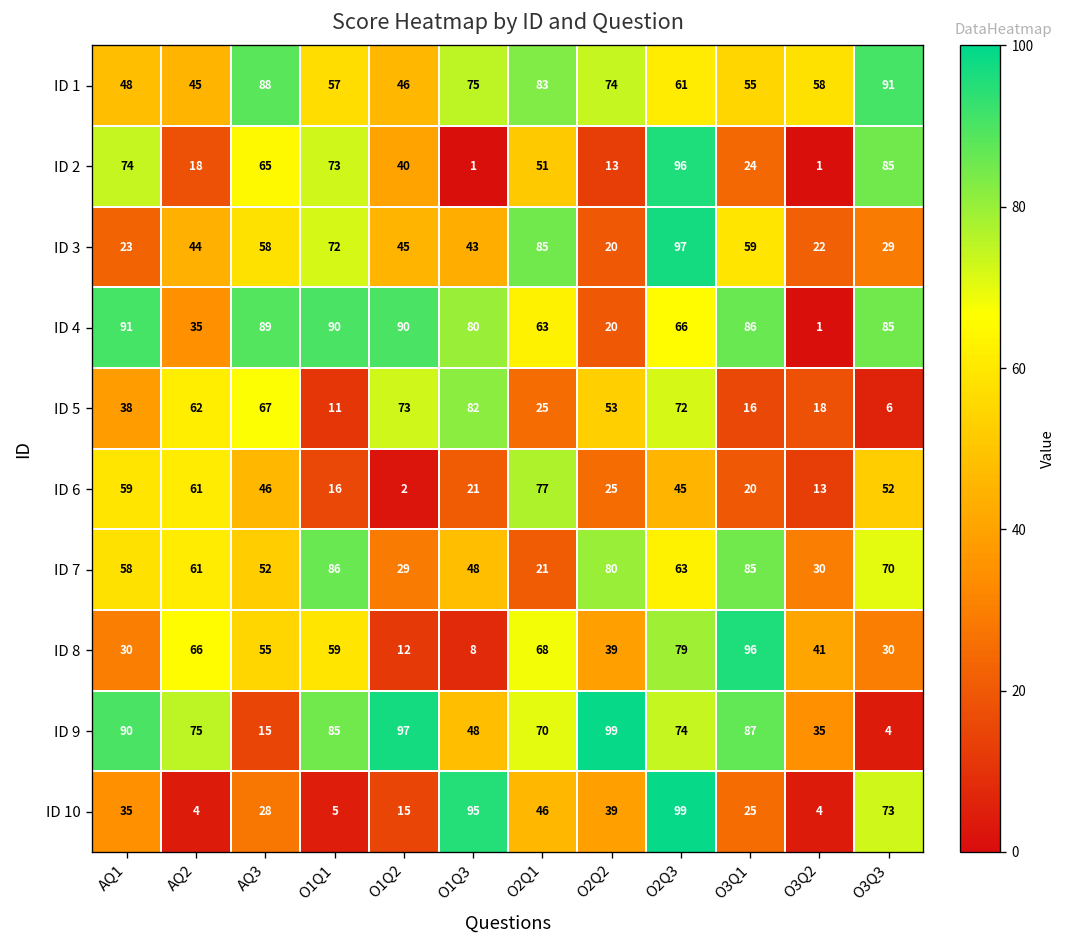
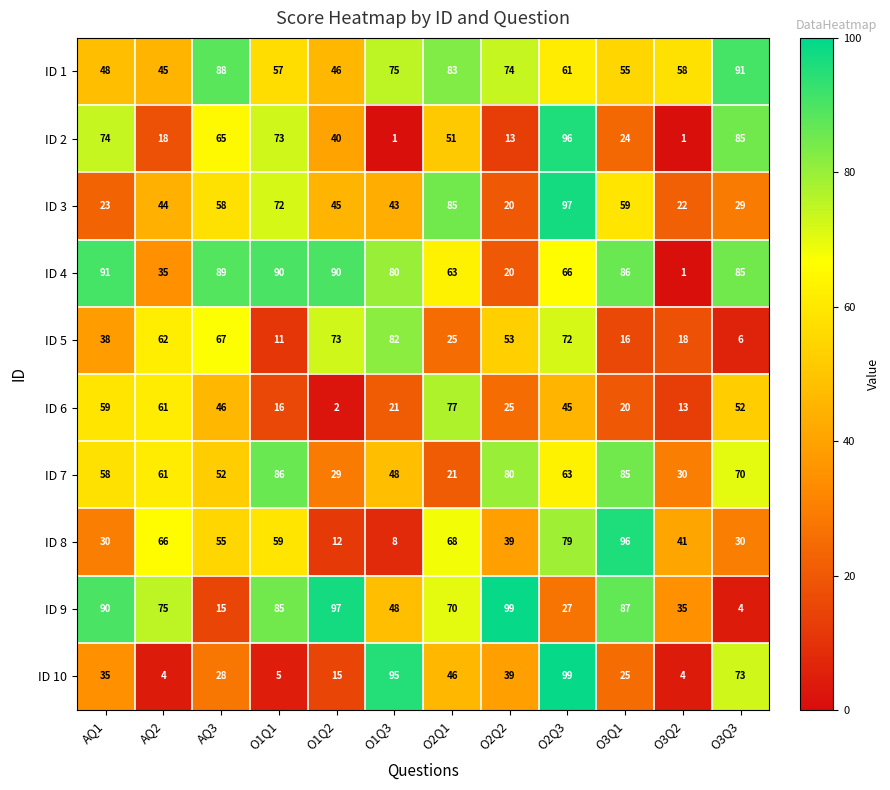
  {
    "ID 1": {
      "AQ1": 48,
      "AQ2": 45,
      "AQ3": 88,
      "O1Q1": 57,
      "O1Q2": 46,
      "O1Q3": 75,
      "O2Q1": 83,
      "O2Q2": 74,
      "O2Q3": 61,
      "O3Q1": 55,
      "O3Q2": 58,
      "O3Q3": 91
    },
    "ID 2": {
      "AQ1": 74,
      "AQ2": 18,
      "AQ3": 65,
      "O1Q1": 73,
      "O1Q2": 40,
      "O1Q3": 1,
      "O2Q1": 51,
      "O2Q2": 13,
      "O2Q3": 96,
      "O3Q1": 24,
      "O3Q2": 1,
      "O3Q3": 85
    },
    "ID 3": {
      "AQ1": 23,
      "AQ2": 44,
      "AQ3": 58,
      "O1Q1": 72,
      "O1Q2": 45,
      "O1Q3": 43,
      "O2Q1": 85,
      "O2Q2": 20,
      "O2Q3": 97,
      "O3Q1": 59,
      "O3Q2": 22,
      "O3Q3": 29
    },
    "ID 4": {
      "AQ1": 91,
      "AQ2": 35,
      "AQ3": 89,
      "O1Q1": 90,
      "O1Q2": 90,
      "O1Q3": 80,
      "O2Q1": 63,
      "O2Q2": 20,
      "O2Q3": 66,
      "O3Q1": 86,
      "O3Q2": 1,
      "O3Q3": 85
    },
    "ID 5": {
      "AQ1": 38,
      "AQ2": 62,
      "AQ3": 67,
      "O1Q1": 11,
      "O1Q2": 73,
      "O1Q3": 82,
      "O2Q1": 25,
      "O2Q2": 53,
      "O2Q3": 72,
      "O3Q1": 16,
      "O3Q2": 18,
      "O3Q3": 6
    },
    "ID 6": {
      "AQ1": 59,
      "AQ2": 61,
      "AQ3": 46,
      "O1Q1": 16,
      "O1Q2": 2,
      "O1Q3": 21,
      "O2Q1": 77,
      "O2Q2": 25,
      "O2Q3": 45,
      "O3Q1": 20,
      "O3Q2": 13,
      "O3Q3": 52
    },
    "ID 7": {
      "AQ1": 58,
      "AQ2": 61,
      "AQ3": 52,
      "O1Q1": 86,
      "O1Q2": 29,
      "O1Q3": 48,
      "O2Q1": 21,
      "O2Q2": 80,
      "O2Q3": 63,
      "O3Q1": 85,
      "O3Q2": 30,
      "O3Q3": 70
    },
    "ID 8": {
      "AQ1": 30,
      "AQ2": 66,
      "AQ3": 55,
      "O1Q1": 59,
      "O1Q2": 12,
      "O1Q3": 8,
      "O2Q1": 68,
      "O2Q2": 39,
      "O2Q3": 79,
      "O3Q1": 96,
      "O3Q2": 41,
      "O3Q3": 30
    },
    "ID 9": {
      "AQ1": 90,
      "AQ2": 75,
      "AQ3": 15,
      "O1Q1": 85,
      "O1Q2": 97,
      "O1Q3": 48,
      "O2Q1": 70,
      "O2Q2": 99,
-     "O2Q3": 74,
+     "O2Q3": 27,
      "O3Q1": 87,
      "O3Q2": 35,
      "O3Q3": 4
    },
    "ID 10": {
      "AQ1": 35,
      "AQ2": 4,
      "AQ3": 28,
      "O1Q1": 5,
      "O1Q2": 15,
      "O1Q3": 95,
      "O2Q1": 46,
      "O2Q2": 39,
      "O2Q3": 99,
      "O3Q1": 25,
      "O3Q2": 4,
      "O3Q3": 73
    }
  }
